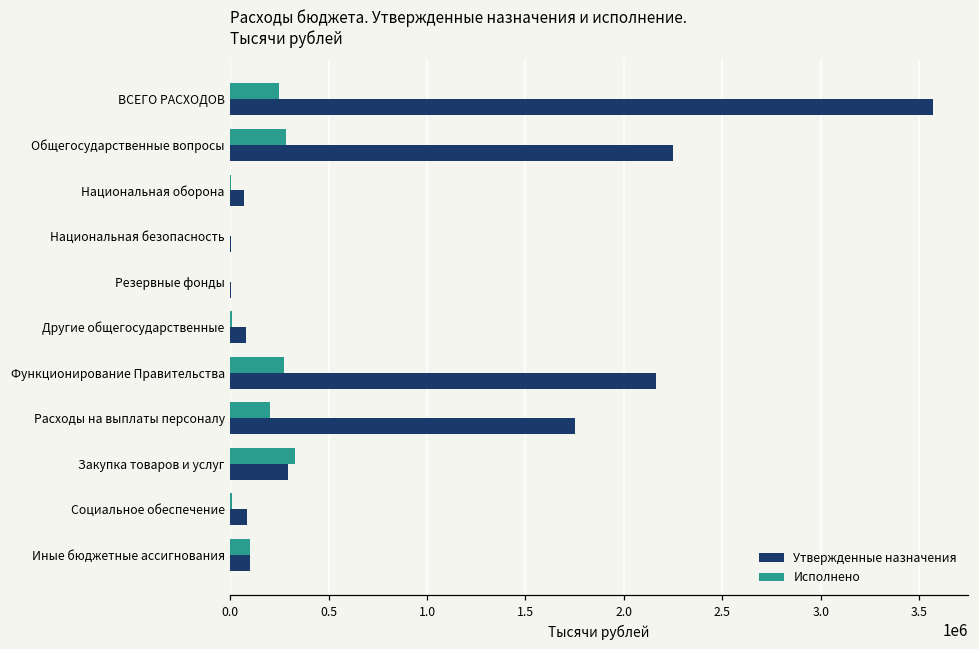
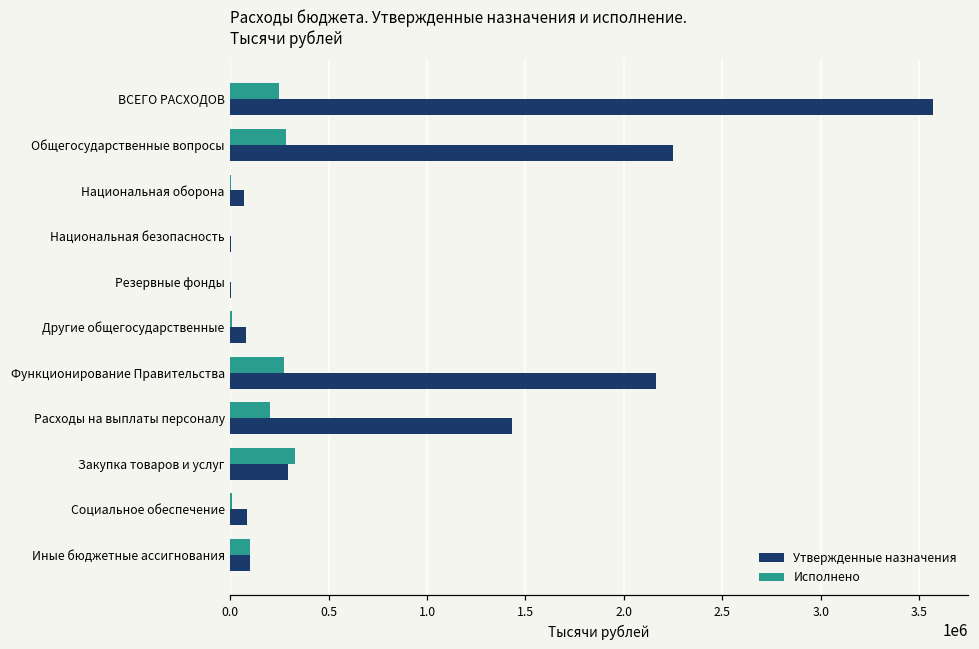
  {
    "Утвержденные назначения": {
      "ВСЕГО РАСХОДОВ": 3570000,
      "Общегосударственные вопросы": 2250000,
      "Национальная оборона": 70000,
      "Другие общегосударственные": 80000,
      "Функционирование Правительства": 2160000,
-     "Расходы на выплаты персоналу": 1750000,
+     "Расходы на выплаты персоналу": 1430000,
      "Закупка товаров и услуг": 300000,
      "Социальное обеспечение": 80000,
      "Иные бюджетные ассигнования": 100000
    },
    "Исполнено": {
      "ВСЕГО РАСХОДОВ": 250000,
      "Общегосударственные вопросы": 290000,
      "Национальная безопасность": 0,
      "Резервные фонды": 0,
      "Функционирование Правительства": 270000,
      "Расходы на выплаты персоналу": 200000,
      "Закупка товаров и услуг": 330000,
      "Иные бюджетные ассигнования": 100000
    }
  }
